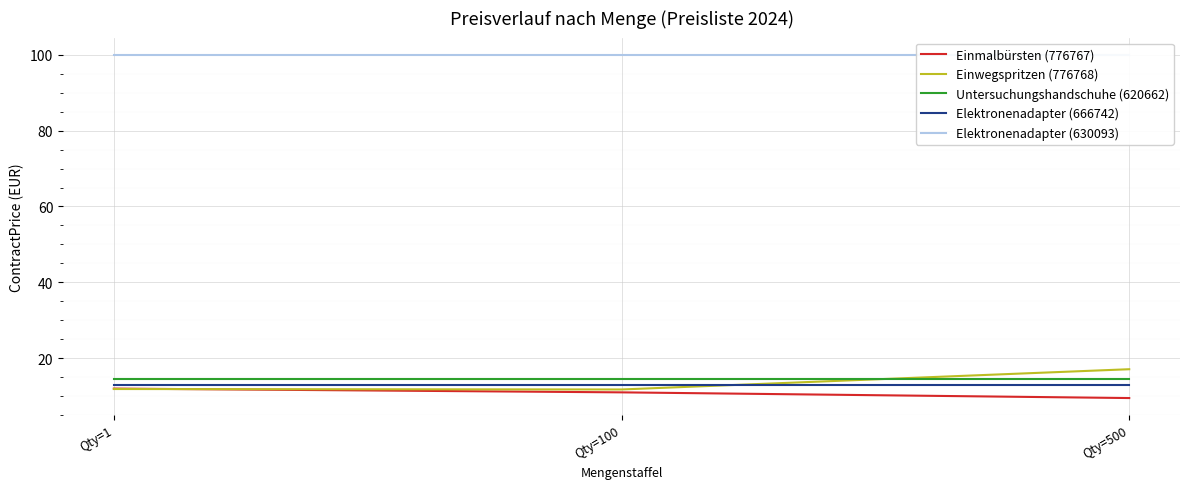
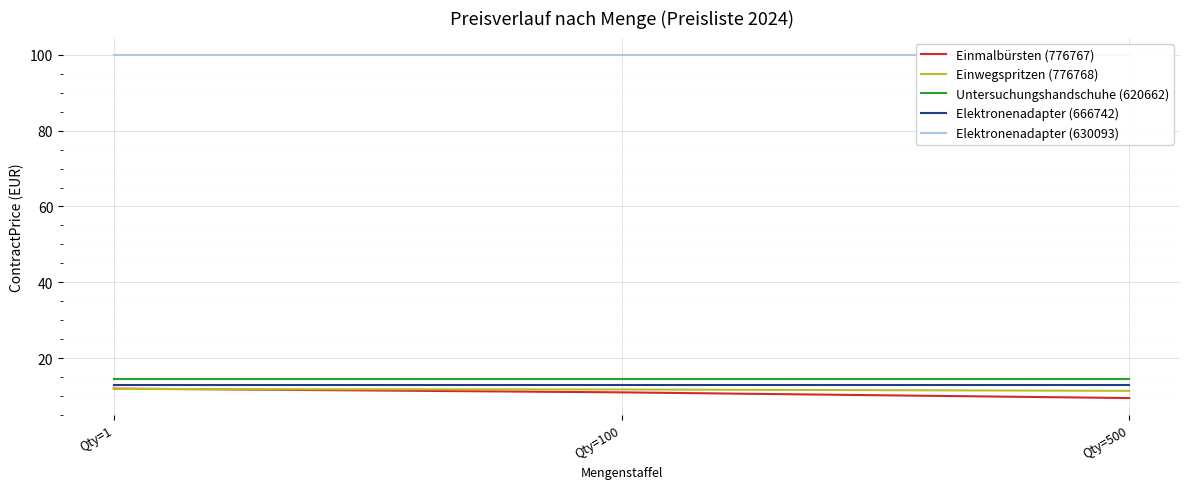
  {
    "Einmalbürsten (776767)": {
      "Qty=100": 11,
      "Qty=500": 10
    },
    "Einwegspritzen (776768)": {
      "Qty=100": 12,
-     "Qty=500": 17
+     "Qty=500": 11
    },
    "Untersuchungshandschuhe (620662)": {
      "Qty=1": 15,
      "Qty=100": 15,
      "Qty=500": 15
    },
    "Elektronenadapter (666742)": {
      "Qty=1": 13,
      "Qty=100": 13,
      "Qty=500": 13
    },
    "Elektronenadapter (630093)": {
      "Qty=1": 100,
      "Qty=100": 100
    }
  }
